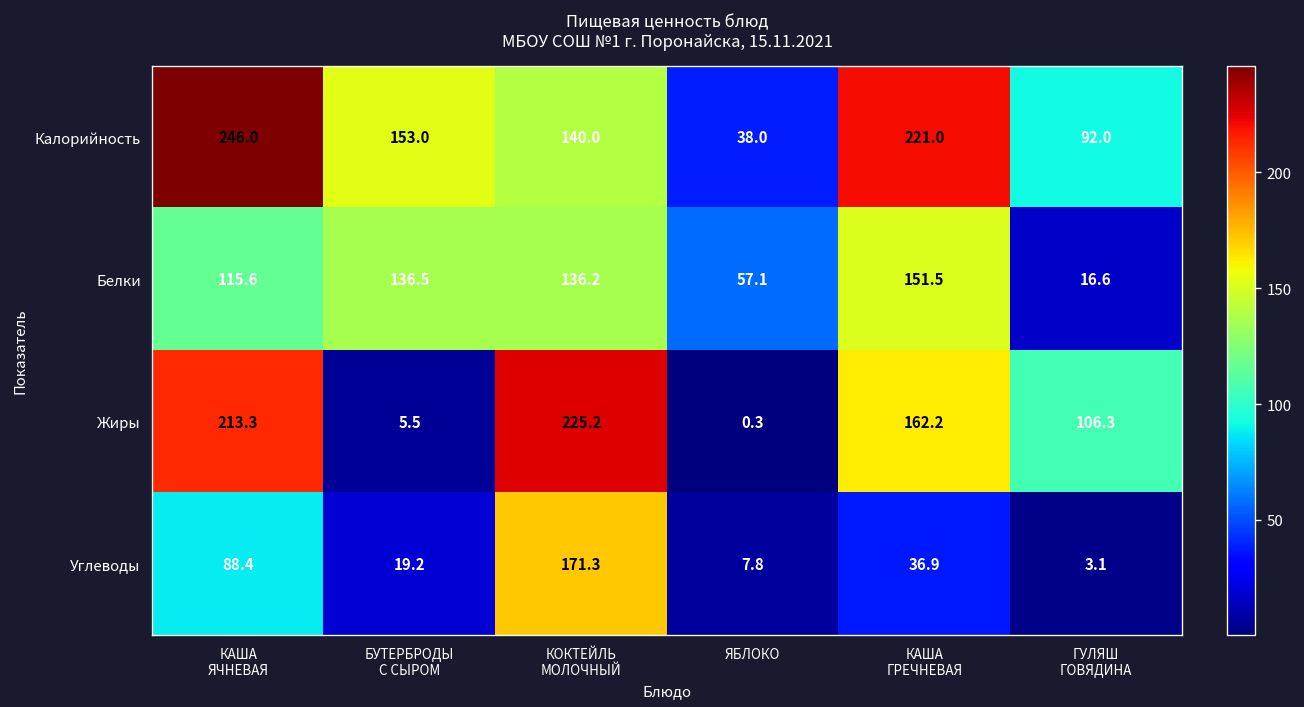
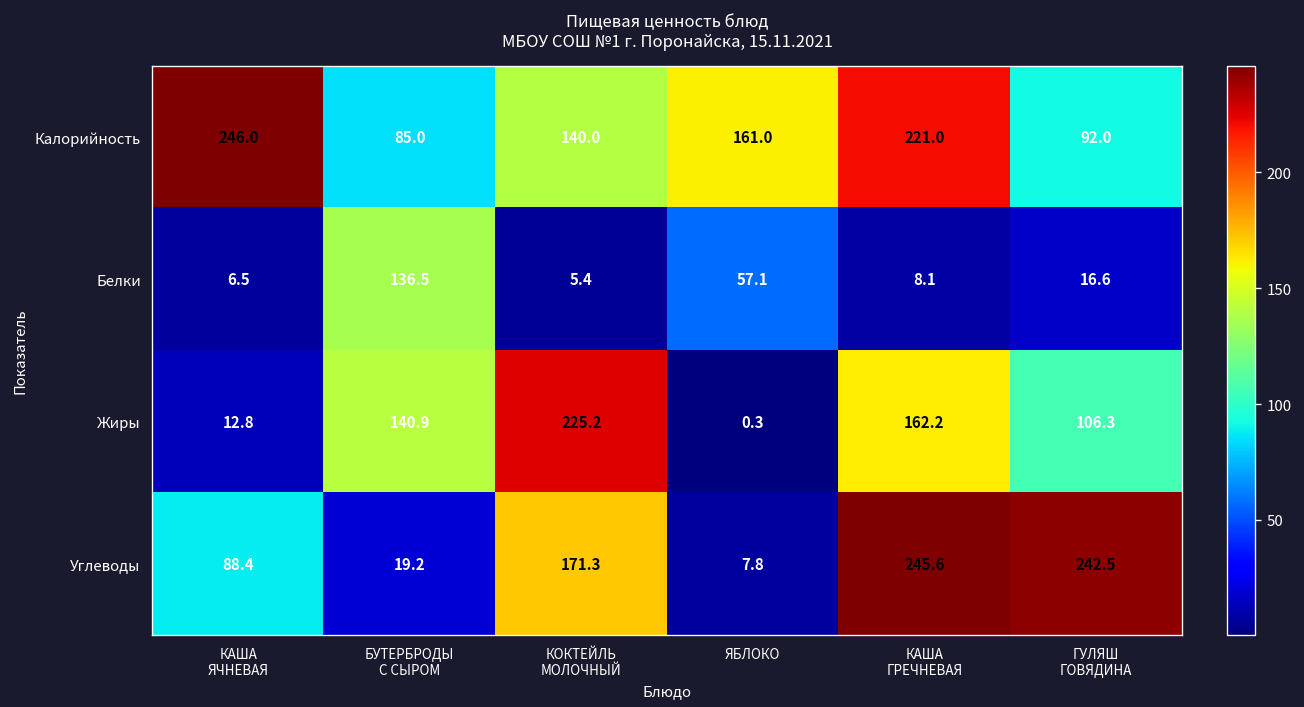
  {
    "Калорийность": {
      "КАША ЯЧНЕВАЯ": 246.0,
-     "БУТЕРБРОДЫ С СЫРОМ": 153.0,
+     "БУТЕРБРОДЫ С СЫРОМ": 85.0,
      "КОКТЕЙЛЬ МОЛОЧНЫЙ": 140.0,
-     "ЯБЛОКО": 38.0,
+     "ЯБЛОКО": 161.0,
      "КАША ГРЕЧНЕВАЯ": 221.0,
      "ГУЛЯШ ГОВЯДИНА": 92.0
    },
    "Белки": {
-     "КАША ЯЧНЕВАЯ": 115.6,
+     "КАША ЯЧНЕВАЯ": 6.5,
      "БУТЕРБРОДЫ С СЫРОМ": 136.5,
-     "КОКТЕЙЛЬ МОЛОЧНЫЙ": 136.2,
+     "КОКТЕЙЛЬ МОЛОЧНЫЙ": 5.4,
      "ЯБЛОКО": 57.1,
-     "КАША ГРЕЧНЕВАЯ": 151.5,
+     "КАША ГРЕЧНЕВАЯ": 8.1,
      "ГУЛЯШ ГОВЯДИНА": 16.6
    },
    "Жиры": {
-     "КАША ЯЧНЕВАЯ": 213.3,
-     "БУТЕРБРОДЫ С СЫРОМ": 5.5,
+     "КАША ЯЧНЕВАЯ": 12.8,
+     "БУТЕРБРОДЫ С СЫРОМ": 140.9,
      "КОКТЕЙЛЬ МОЛОЧНЫЙ": 225.2,
      "ЯБЛОКО": 0.3,
      "КАША ГРЕЧНЕВАЯ": 162.2,
      "ГУЛЯШ ГОВЯДИНА": 106.3
    },
    "Углеводы": {
      "КАША ЯЧНЕВАЯ": 88.4,
      "БУТЕРБРОДЫ С СЫРОМ": 19.2,
      "КОКТЕЙЛЬ МОЛОЧНЫЙ": 171.3,
      "ЯБЛОКО": 7.8,
-     "КАША ГРЕЧНЕВАЯ": 36.9,
-     "ГУЛЯШ ГОВЯДИНА": 3.1
+     "КАША ГРЕЧНЕВАЯ": 245.6,
+     "ГУЛЯШ ГОВЯДИНА": 242.5
    }
  }
